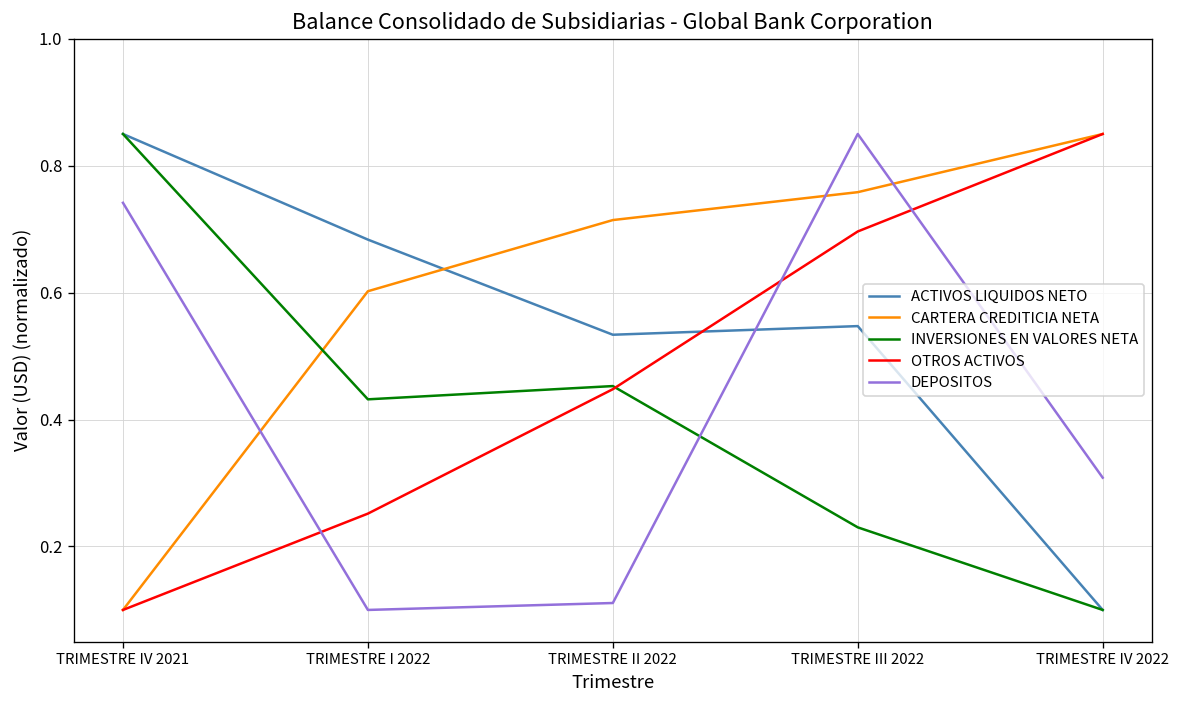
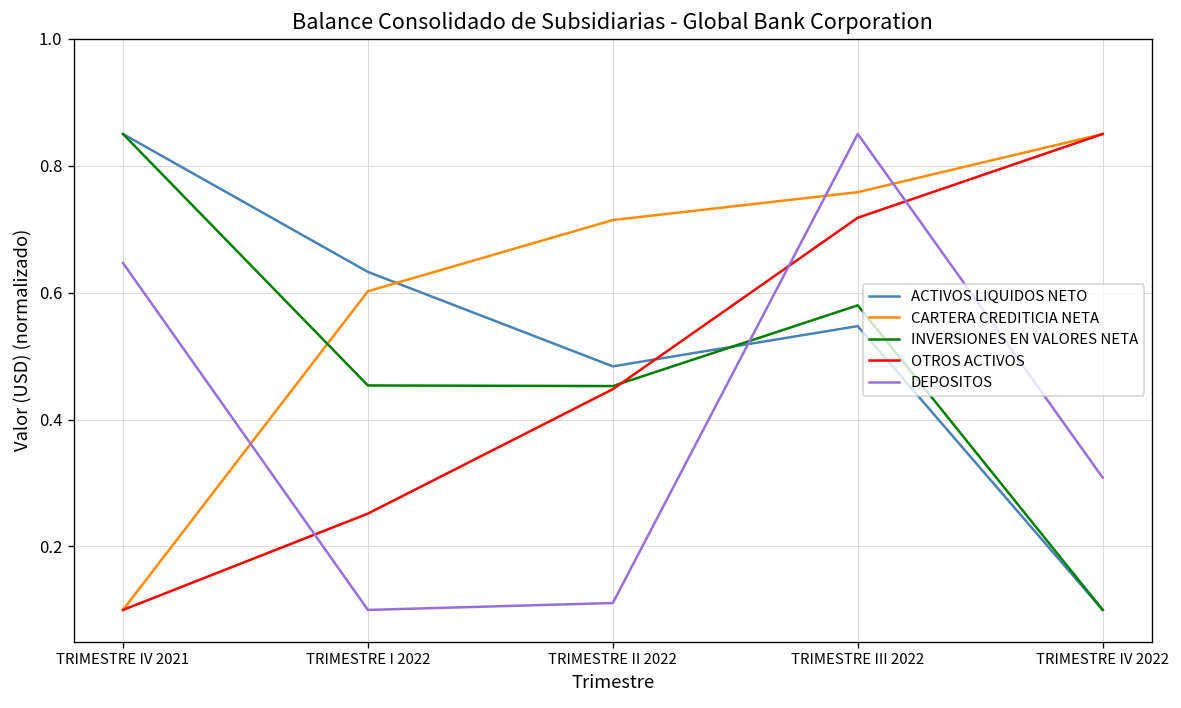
  {
    "ACTIVOS LIQUIDOS NETO": {
-     "TRIMESTRE I 2022": 0.68,
-     "TRIMESTRE II 2022": 0.53,
+     "TRIMESTRE I 2022": 0.63,
+     "TRIMESTRE II 2022": 0.48,
      "TRIMESTRE III 2022": 0.55
    },
    "CARTERA CREDITICIA NETA": {
      "TRIMESTRE I 2022": 0.60,
      "TRIMESTRE II 2022": 0.71,
      "TRIMESTRE III 2022": 0.76
    },
    "INVERSIONES EN VALORES NETA": {
-     "TRIMESTRE I 2022": 0.43,
+     "TRIMESTRE I 2022": 0.45,
      "TRIMESTRE II 2022": 0.45,
-     "TRIMESTRE III 2022": 0.23
+     "TRIMESTRE III 2022": 0.58
    },
    "OTROS ACTIVOS": {
      "TRIMESTRE I 2022": 0.25,
      "TRIMESTRE II 2022": 0.45,
-     "TRIMESTRE III 2022": 0.70
+     "TRIMESTRE III 2022": 0.72
    },
    "DEPOSITOS": {
-     "TRIMESTRE IV 2021": 0.74,
+     "TRIMESTRE IV 2021": 0.65,
      "TRIMESTRE I 2022": 0.10,
      "TRIMESTRE II 2022": 0.11,
      "TRIMESTRE III 2022": 0.85,
      "TRIMESTRE IV 2022": 0.31
    }
  }
